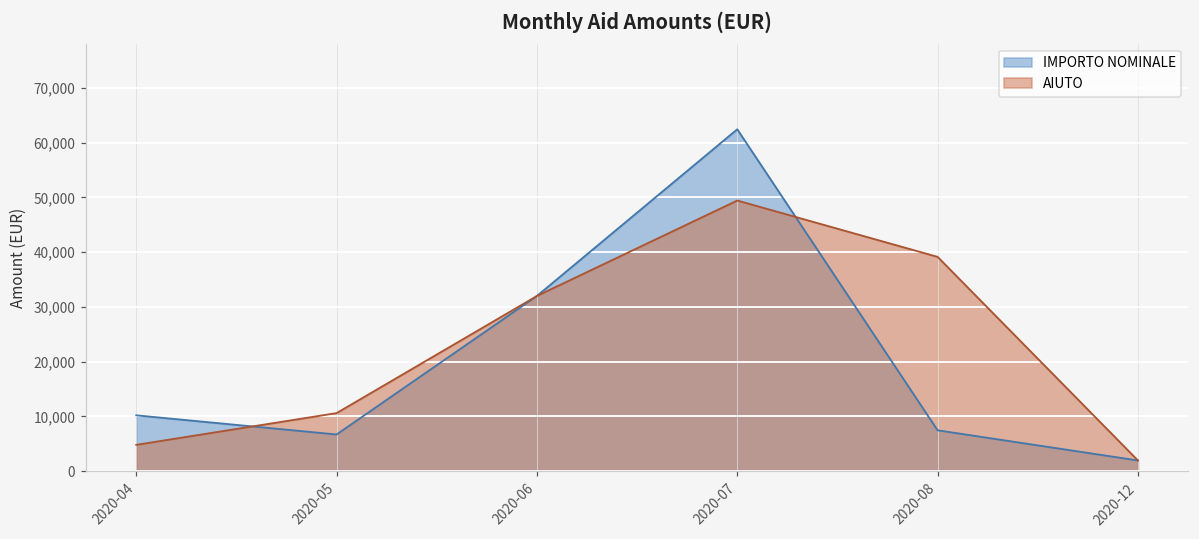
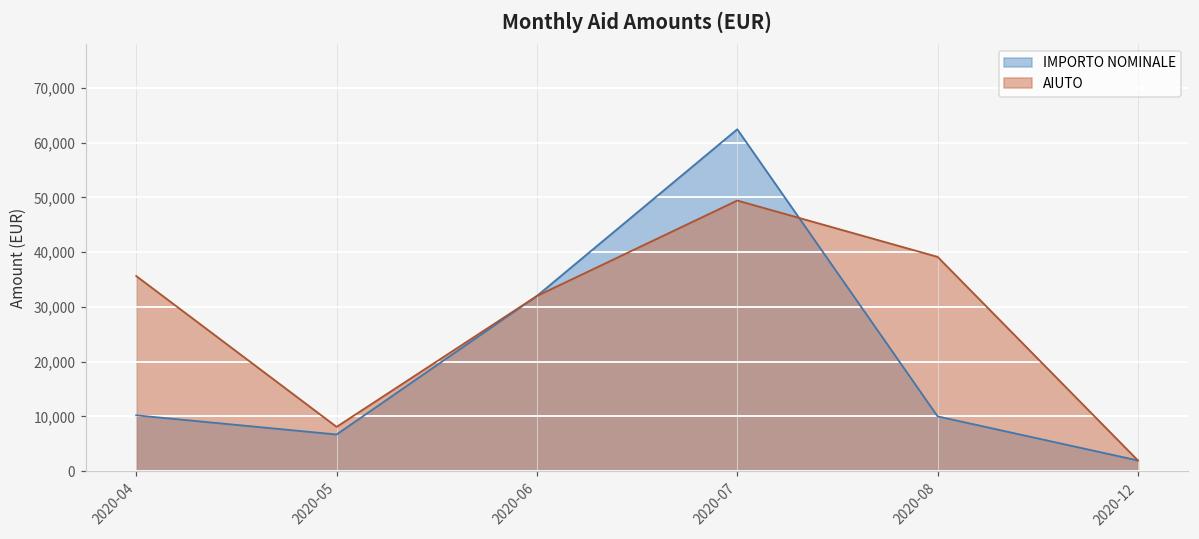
  {
    "IMPORTO NOMINALE": {
      "2020-04": "10,000",
      "2020-05": "7,000",
      "2020-07": "62,000",
-     "2020-08": "7,000"
+     "2020-08": "10,000"
    },
    "AIUTO": {
-     "2020-04": "5,000",
-     "2020-05": "11,000",
+     "2020-04": "36,000",
+     "2020-05": "8,000",
      "2020-07": "49,000",
      "2020-08": "39,000"
    }
  }
